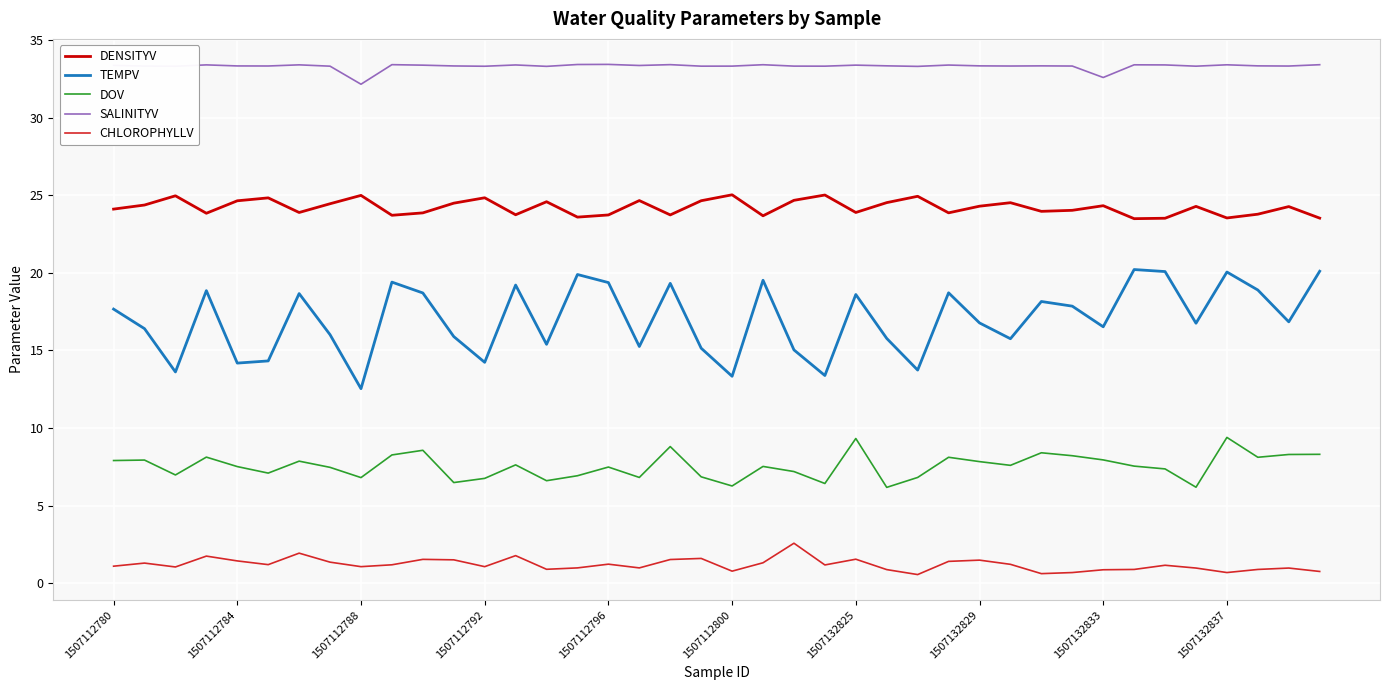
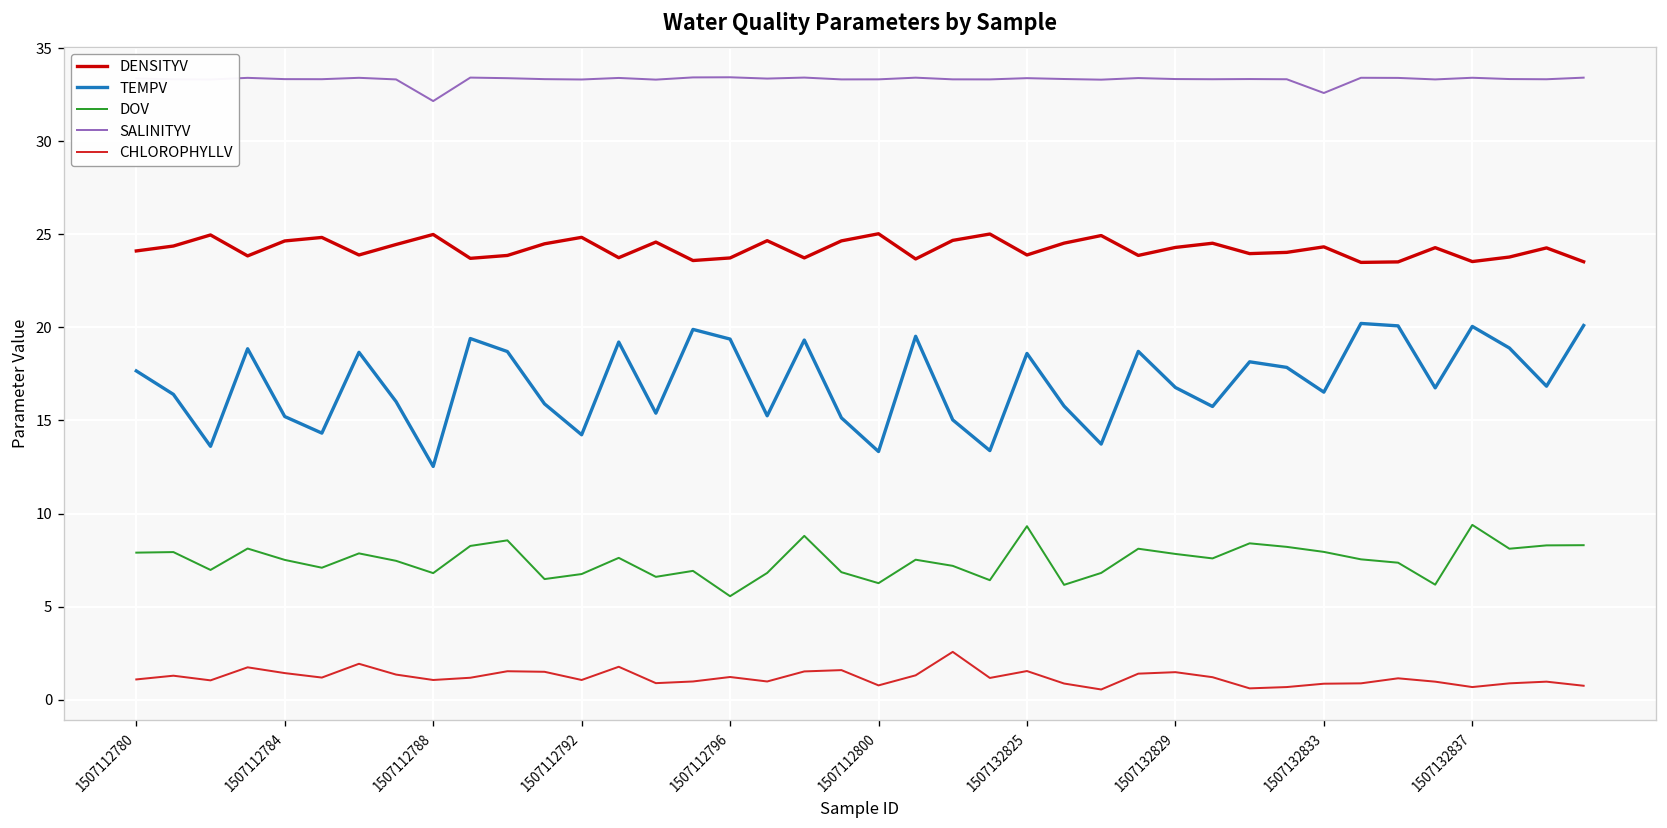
  {
    "TEMPV": {
      "1507112780": 17.7,
-     "1507112784": 14.2,
+     "1507112784": 15.2,
      "1507112788": 12.5,
      "1507112792": 14.2,
      "1507112796": 19.4,
      "1507112800": 13.3,
      "1507132825": 18.6,
      "1507132829": 16.8,
      "1507132833": 16.5,
      "1507132837": 20.1
    },
    "DOV": {
      "1507112780": 7.9,
      "1507112784": 7.5,
      "1507112788": 6.8,
      "1507112792": 6.8,
-     "1507112796": 7.5,
+     "1507112796": 5.6,
      "1507112800": 6.3,
      "1507132825": 9.3,
      "1507132829": 7.8,
      "1507132833": 7.9,
      "1507132837": 9.4
    },
    "SALINITYV": {
      "1507112784": 33.3,
      "1507112788": 32.2,
      "1507112792": 33.3,
      "1507112796": 33.4,
      "1507112800": 33.3,
      "1507132825": 33.4,
      "1507132829": 33.3,
      "1507132833": 32.6,
      "1507132837": 33.4
    }
  }
